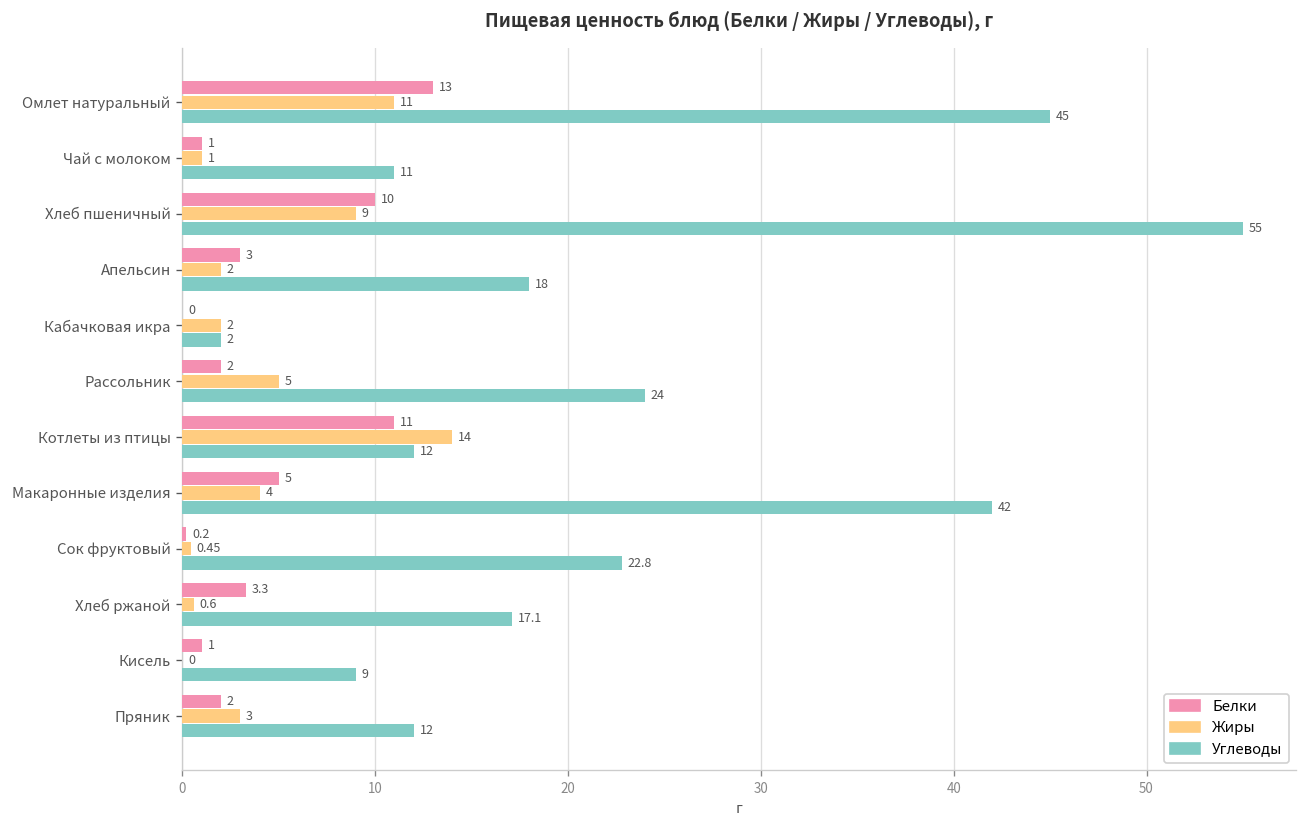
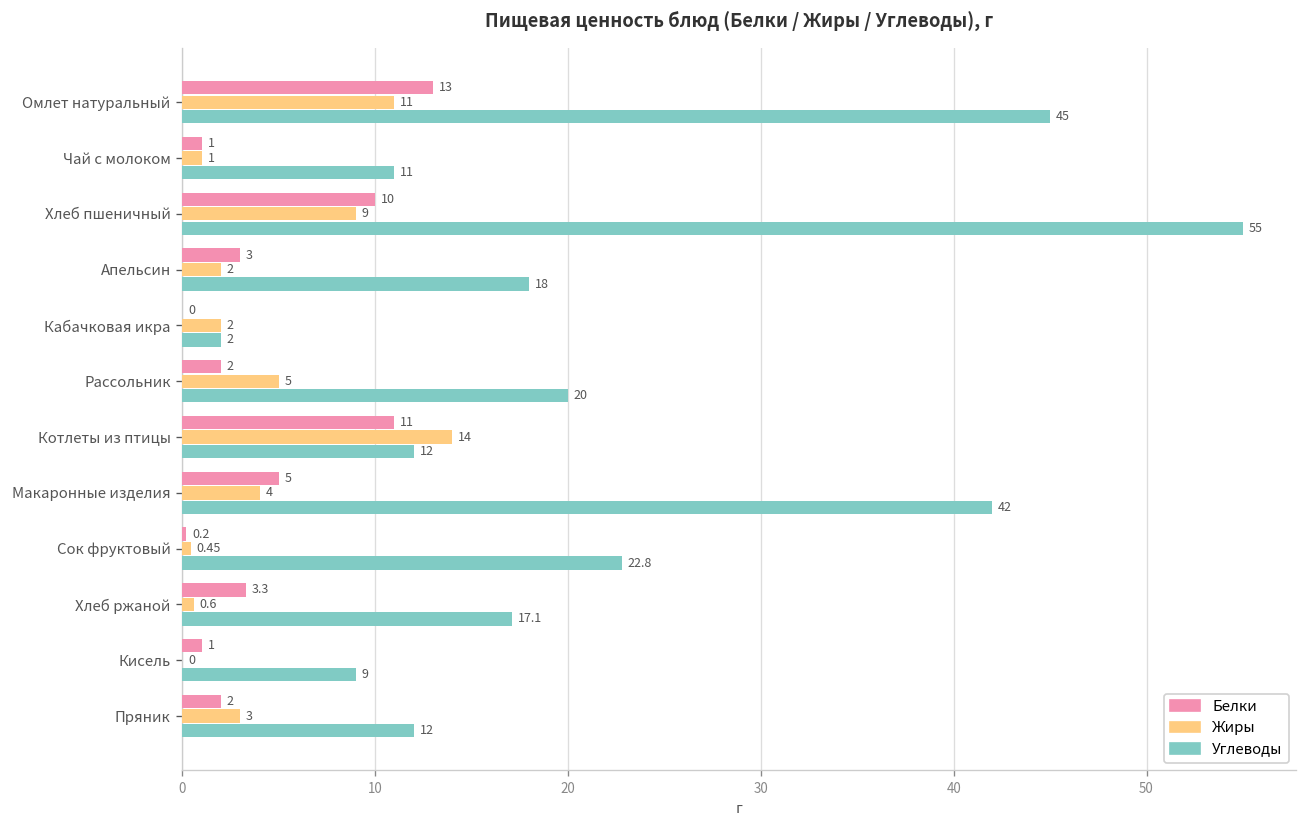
  {
    "Белки": {
      "Омлет натуральный": 13,
      "Чай с молоком": 1,
      "Хлеб пшеничный": 10,
      "Апельсин": 3,
      "Кабачковая икра": 0,
      "Рассольник": 2,
      "Котлеты из птицы": 11,
      "Макаронные изделия": 5,
      "Сок фруктовый": 0.2,
      "Хлеб ржаной": 3.3,
      "Кисель": 1,
      "Пряник": 2
    },
    "Жиры": {
      "Омлет натуральный": 11,
      "Чай с молоком": 1,
      "Хлеб пшеничный": 9,
      "Апельсин": 2,
      "Кабачковая икра": 2,
      "Рассольник": 5,
      "Котлеты из птицы": 14,
      "Макаронные изделия": 4,
      "Сок фруктовый": 0.45,
      "Хлеб ржаной": 0.6,
      "Кисель": 0,
      "Пряник": 3
    },
    "Углеводы": {
      "Омлет натуральный": 45,
      "Чай с молоком": 11,
      "Хлеб пшеничный": 55,
      "Апельсин": 18,
      "Кабачковая икра": 2,
-     "Рассольник": 24,
+     "Рассольник": 20,
      "Котлеты из птицы": 12,
      "Макаронные изделия": 42,
      "Сок фруктовый": 22.8,
      "Хлеб ржаной": 17.1,
      "Кисель": 9,
      "Пряник": 12
    }
  }
